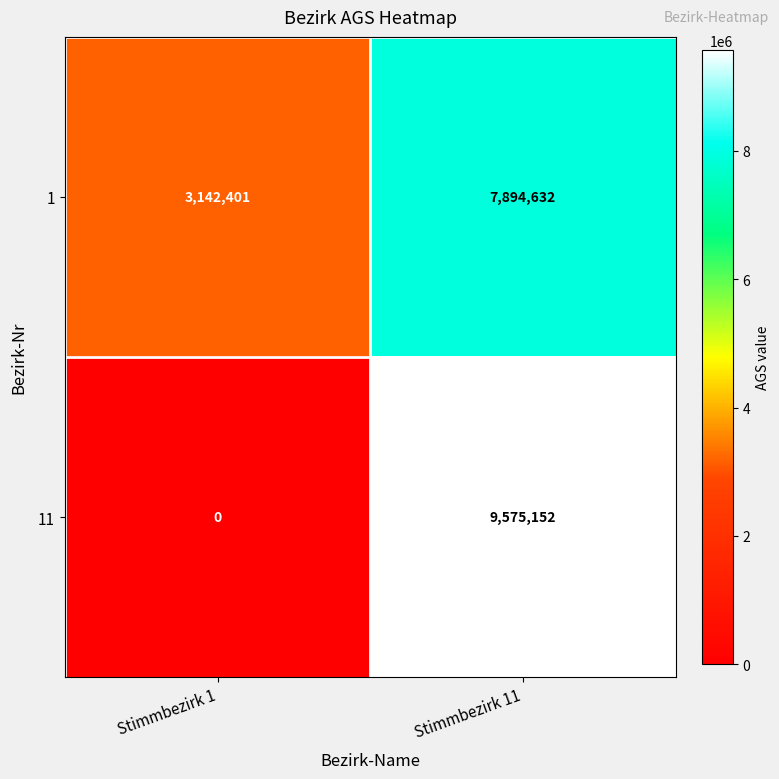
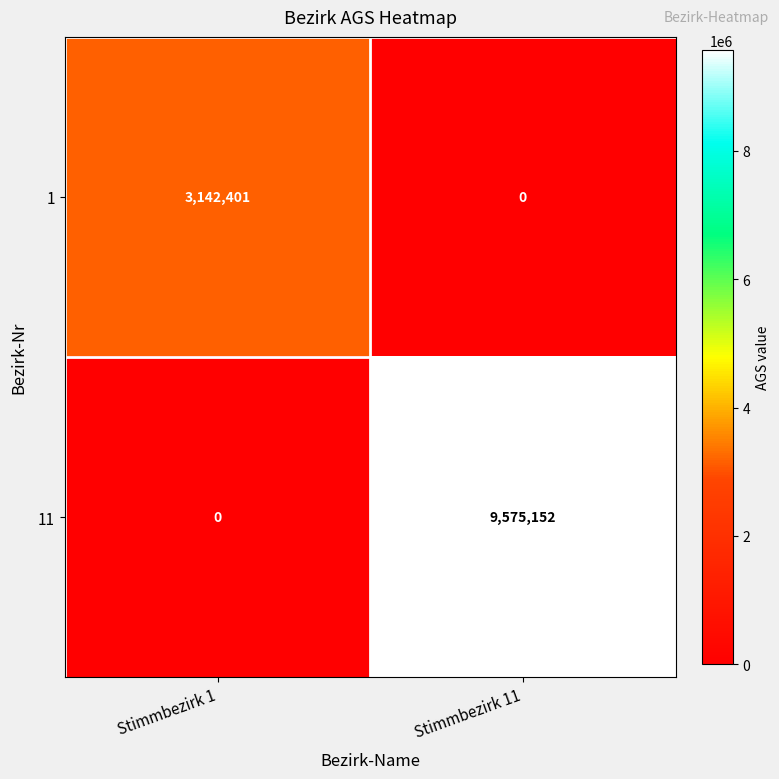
  {
    "1": {
      "Stimmbezirk 1": "3,142,401",
-     "Stimmbezirk 11": "7,894,632"
+     "Stimmbezirk 11": "0"
    },
    "11": {
      "Stimmbezirk 1": "0",
      "Stimmbezirk 11": "9,575,152"
    }
  }
